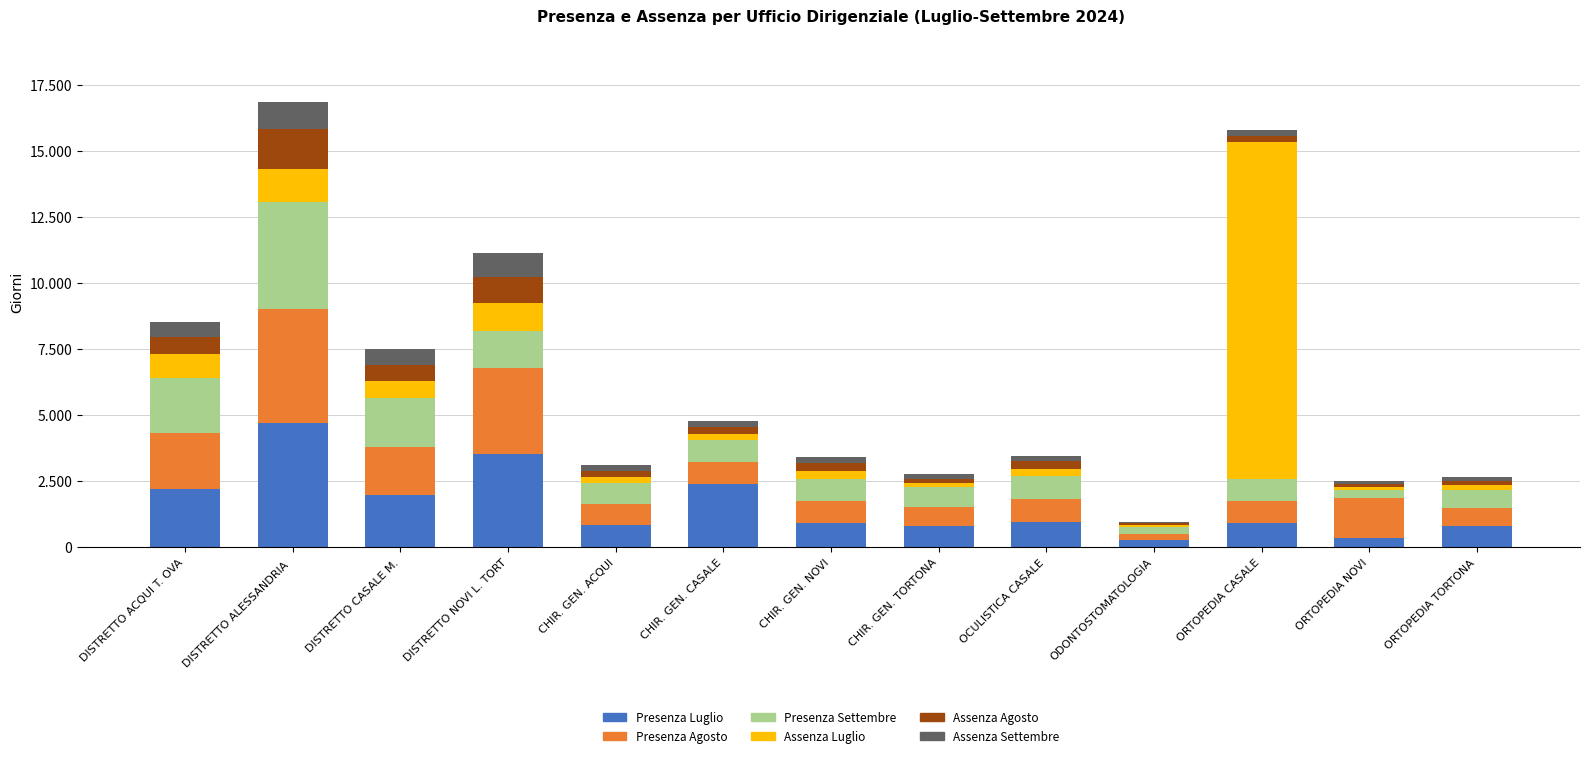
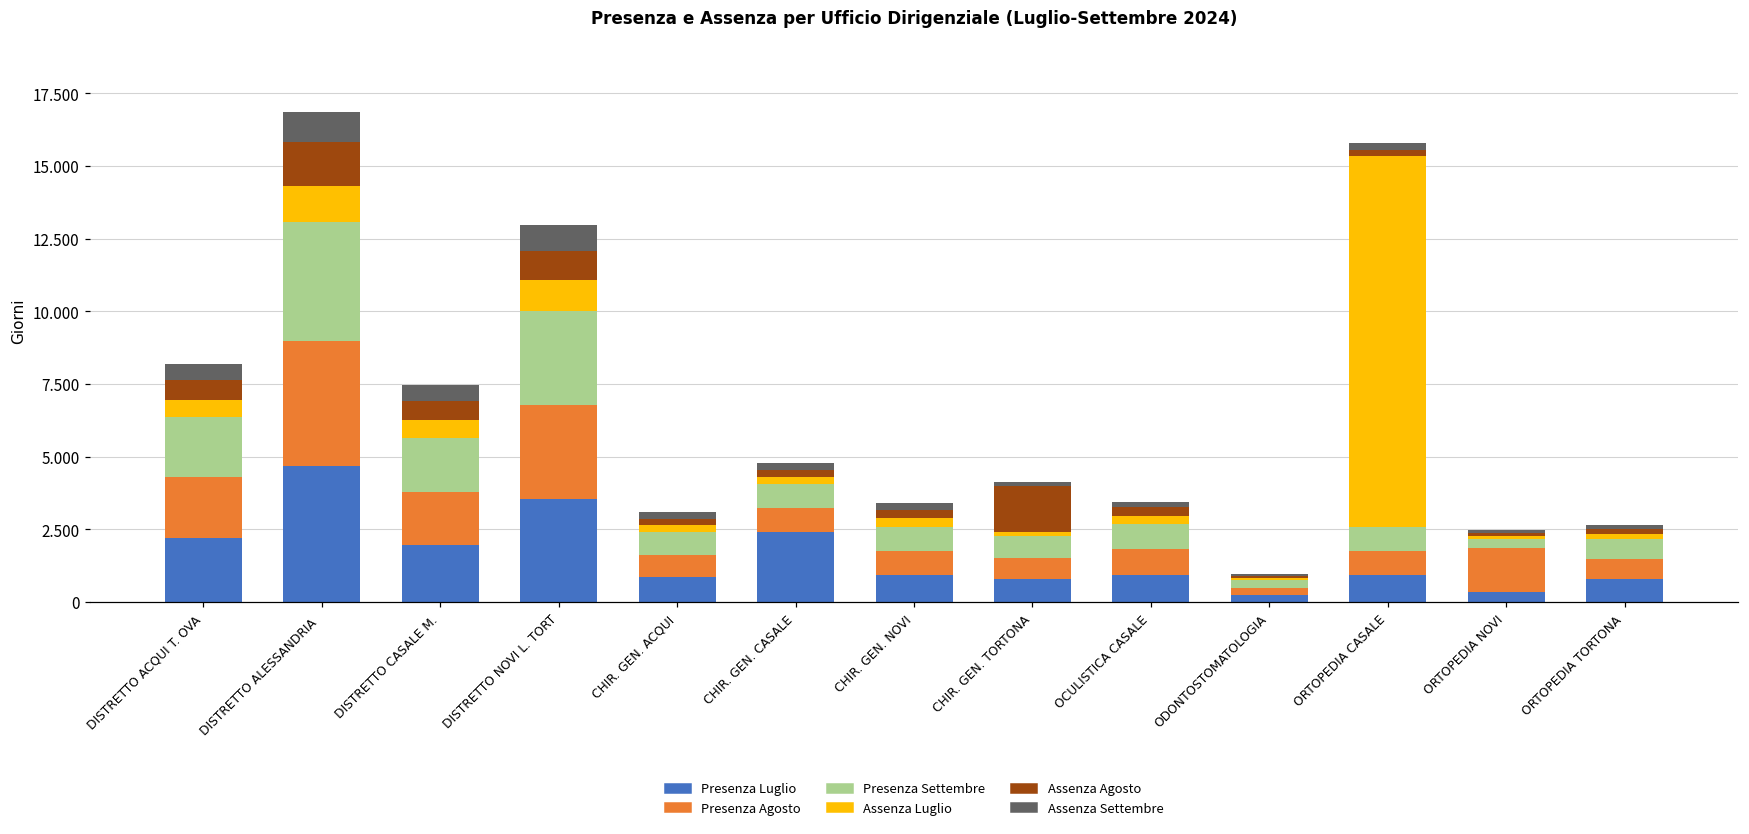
  {
    "Presenza Luglio": {
      "DISTRETTO ACQUI T. OVA": 2.2,
      "DISTRETTO ALESSANDRIA": 4.7,
      "DISTRETTO CASALE M.": 2.0,
      "DISTRETTO NOVI L. TORT": 3.5,
      "CHIR. GEN. ACQUI": 0.9,
      "CHIR. GEN. CASALE": 2.4,
      "CHIR. GEN. NOVI": 0.9,
      "CHIR. GEN. TORTONA": 0.8,
      "OCULISTICA CASALE": 0.9,
      "ODONTOSTOMATOLOGIA": 0.3,
      "ORTOPEDIA CASALE": 0.9,
      "ORTOPEDIA NOVI": 0.3,
      "ORTOPEDIA TORTONA": 0.8
    },
    "Presenza Agosto": {
      "DISTRETTO ACQUI T. OVA": 2.1,
      "DISTRETTO ALESSANDRIA": 4.3,
      "DISTRETTO CASALE M.": 1.8,
      "DISTRETTO NOVI L. TORT": 3.2,
      "CHIR. GEN. ACQUI": 0.8,
      "CHIR. GEN. CASALE": 0.8,
      "CHIR. GEN. NOVI": 0.8,
      "CHIR. GEN. TORTONA": 0.7,
      "OCULISTICA CASALE": 0.9,
      "ODONTOSTOMATOLOGIA": 0.2,
      "ORTOPEDIA CASALE": 0.8,
      "ORTOPEDIA NOVI": 1.5,
      "ORTOPEDIA TORTONA": 0.7
    },
    "Presenza Settembre": {
      "DISTRETTO ACQUI T. OVA": 2.1,
      "DISTRETTO ALESSANDRIA": 4.1,
      "DISTRETTO CASALE M.": 1.8,
-     "DISTRETTO NOVI L. TORT": 1.4,
+     "DISTRETTO NOVI L. TORT": 3.2,
      "CHIR. GEN. ACQUI": 0.8,
      "CHIR. GEN. CASALE": 0.8,
      "CHIR. GEN. NOVI": 0.8,
      "CHIR. GEN. TORTONA": 0.7,
      "OCULISTICA CASALE": 0.9,
      "ODONTOSTOMATOLOGIA": 0.3,
      "ORTOPEDIA CASALE": 0.8,
      "ORTOPEDIA NOVI": 0.3,
      "ORTOPEDIA TORTONA": 0.7
    },
    "Assenza Luglio": {
-     "DISTRETTO ACQUI T. OVA": 0.9,
+     "DISTRETTO ACQUI T. OVA": 0.6,
      "DISTRETTO ALESSANDRIA": 1.2,
      "DISTRETTO CASALE M.": 0.6,
      "DISTRETTO NOVI L. TORT": 1.1,
      "CHIR. GEN. ACQUI": 0.2,
      "CHIR. GEN. CASALE": 0.2,
      "CHIR. GEN. NOVI": 0.3,
      "CHIR. GEN. TORTONA": 0.2,
      "OCULISTICA CASALE": 0.3,
      "ORTOPEDIA CASALE": 12.8,
      "ORTOPEDIA NOVI": 0.1,
      "ORTOPEDIA TORTONA": 0.2
    },
    "Assenza Agosto": {
      "DISTRETTO ACQUI T. OVA": 0.7,
      "DISTRETTO ALESSANDRIA": 1.5,
      "DISTRETTO CASALE M.": 0.6,
      "DISTRETTO NOVI L. TORT": 1.0,
      "CHIR. GEN. ACQUI": 0.2,
      "CHIR. GEN. CASALE": 0.3,
      "CHIR. GEN. NOVI": 0.3,
-     "CHIR. GEN. TORTONA": 0.2,
+     "CHIR. GEN. TORTONA": 1.6,
      "OCULISTICA CASALE": 0.3,
      "ORTOPEDIA CASALE": 0.2,
      "ORTOPEDIA TORTONA": 0.2
    },
    "Assenza Settembre": {
      "DISTRETTO ACQUI T. OVA": 0.6,
      "DISTRETTO ALESSANDRIA": 1.0,
      "DISTRETTO CASALE M.": 0.6,
      "DISTRETTO NOVI L. TORT": 0.9,
      "CHIR. GEN. ACQUI": 0.2,
      "CHIR. GEN. CASALE": 0.2,
      "CHIR. GEN. NOVI": 0.2,
      "CHIR. GEN. TORTONA": 0.2,
      "OCULISTICA CASALE": 0.2,
      "ORTOPEDIA CASALE": 0.2,
      "ORTOPEDIA NOVI": 0.1,
      "ORTOPEDIA TORTONA": 0.2
    }
  }
